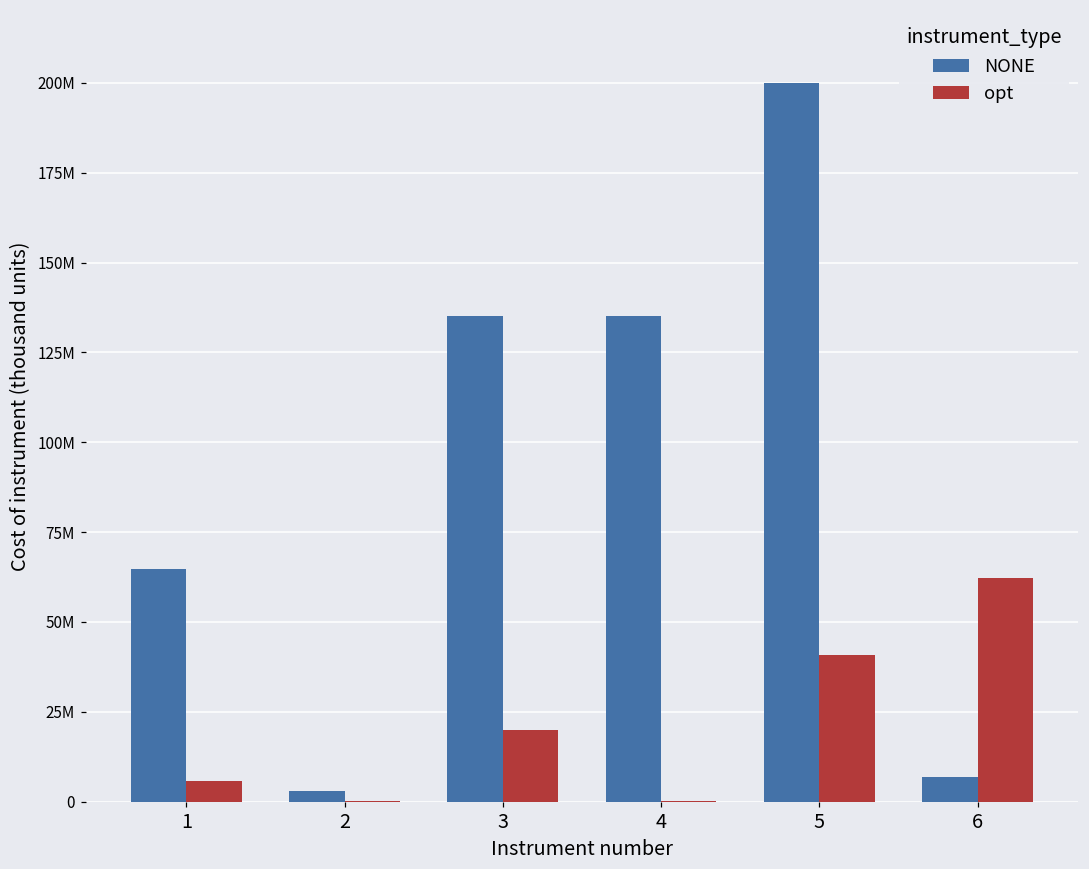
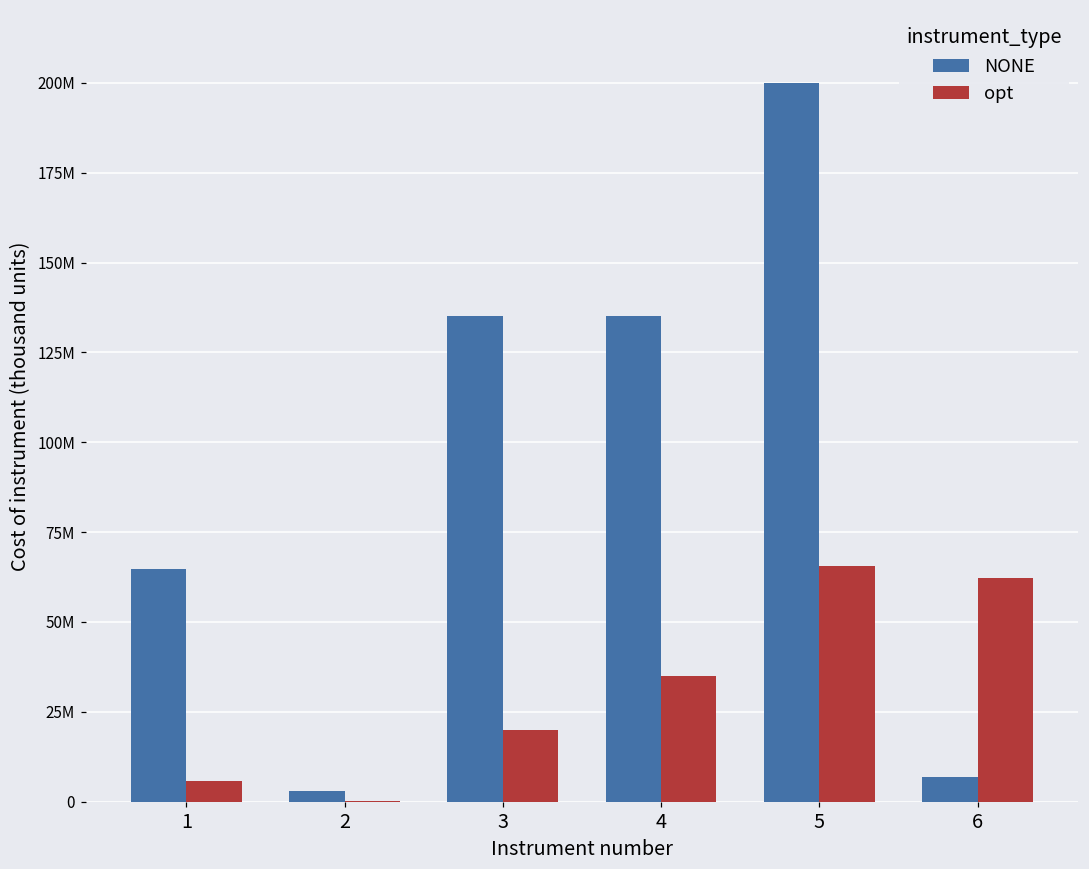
  {
    "NONE": {
      "1": 65000000,
      "2": 3000000,
      "3": 135000000,
      "4": 135000000,
      "5": 200000000,
      "6": 7000000
    },
    "opt": {
      "1": 6000000,
      "3": 20000000,
-     "4": 0,
-     "5": 41000000,
+     "4": 35000000,
+     "5": 66000000,
      "6": 62000000
    }
  }
